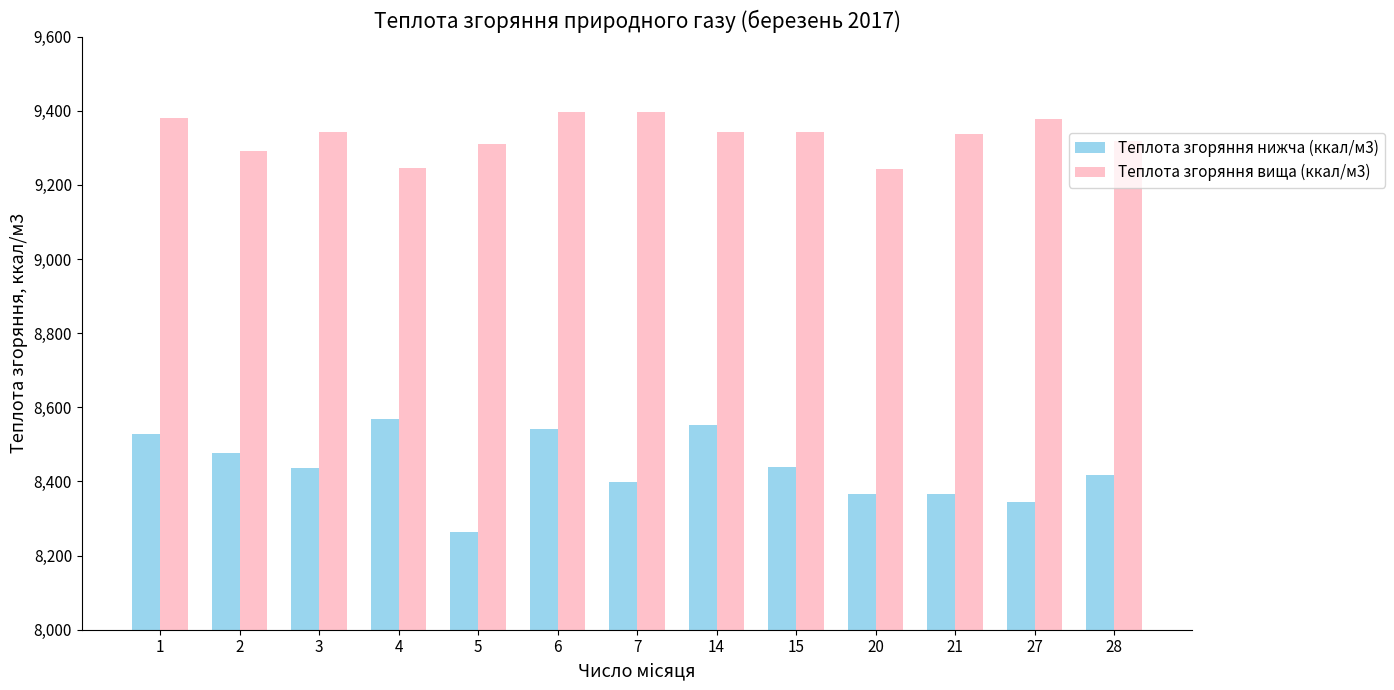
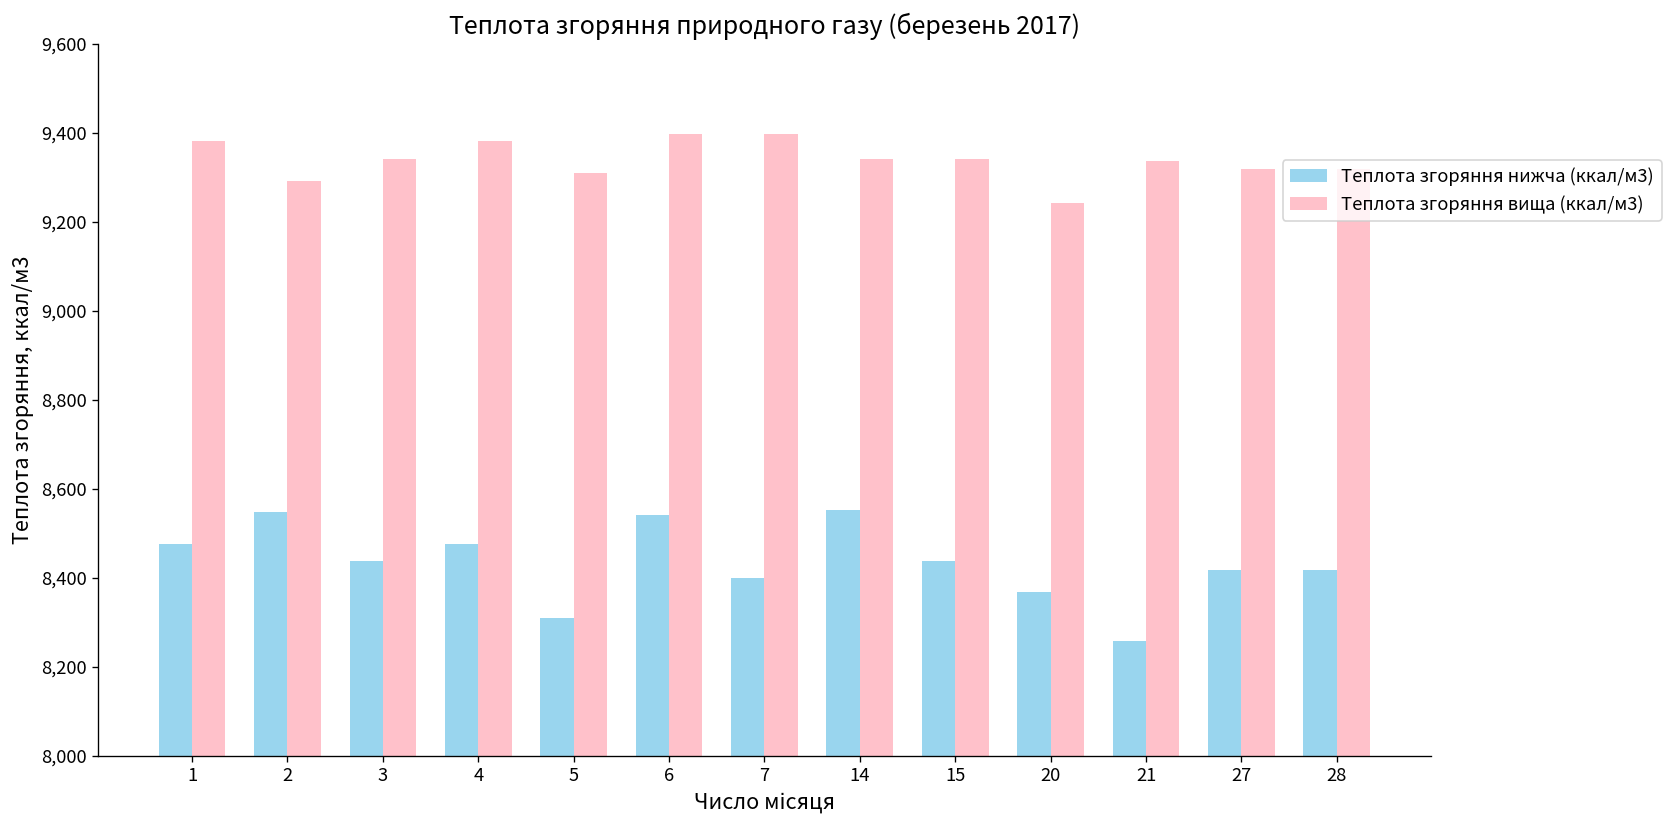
  {
    "Теплота згоряння нижча (ккал/м3)": {
-     "1": "8,530",
-     "2": "8,480",
+     "1": "8,480",
+     "2": "8,550",
      "3": "8,440",
-     "4": "8,570",
-     "5": "8,260",
+     "4": "8,480",
+     "5": "8,310",
      "6": "8,540",
      "7": "8,400",
      "14": "8,550",
      "15": "8,440",
      "20": "8,370",
-     "21": "8,370",
-     "27": "8,340",
+     "21": "8,260",
+     "27": "8,420",
      "28": "8,420"
    },
    "Теплота згоряння вища (ккал/м3)": {
      "1": "9,380",
      "2": "9,290",
      "3": "9,340",
-     "4": "9,240",
+     "4": "9,380",
      "5": "9,310",
      "6": "9,400",
      "7": "9,400",
      "14": "9,340",
      "15": "9,340",
      "20": "9,240",
      "21": "9,340",
-     "27": "9,380"
+     "27": "9,320"
    }
  }
